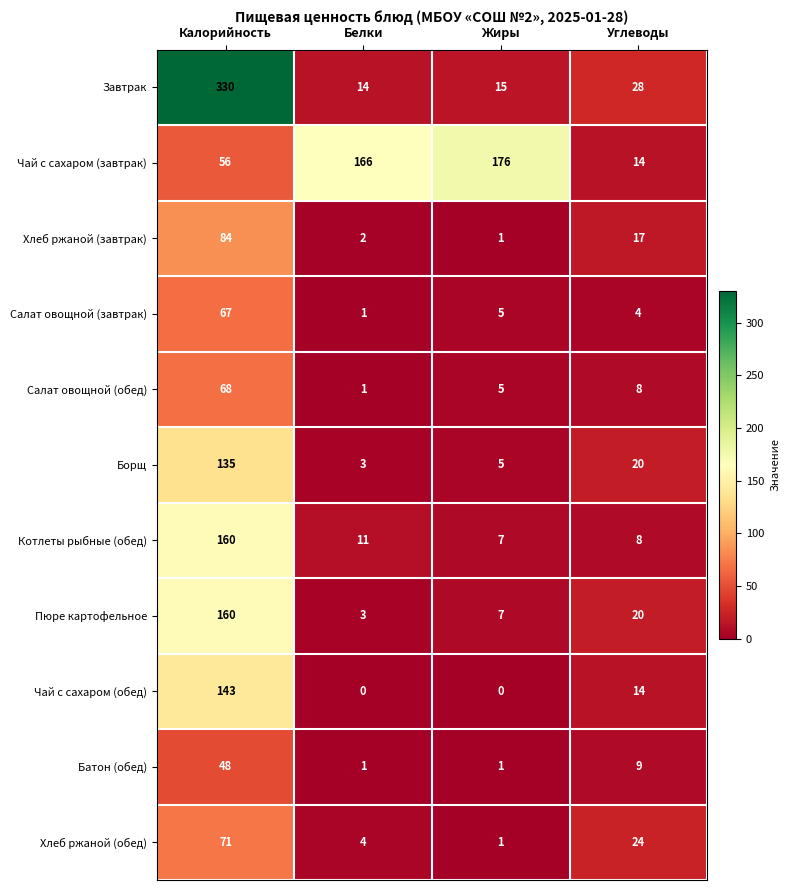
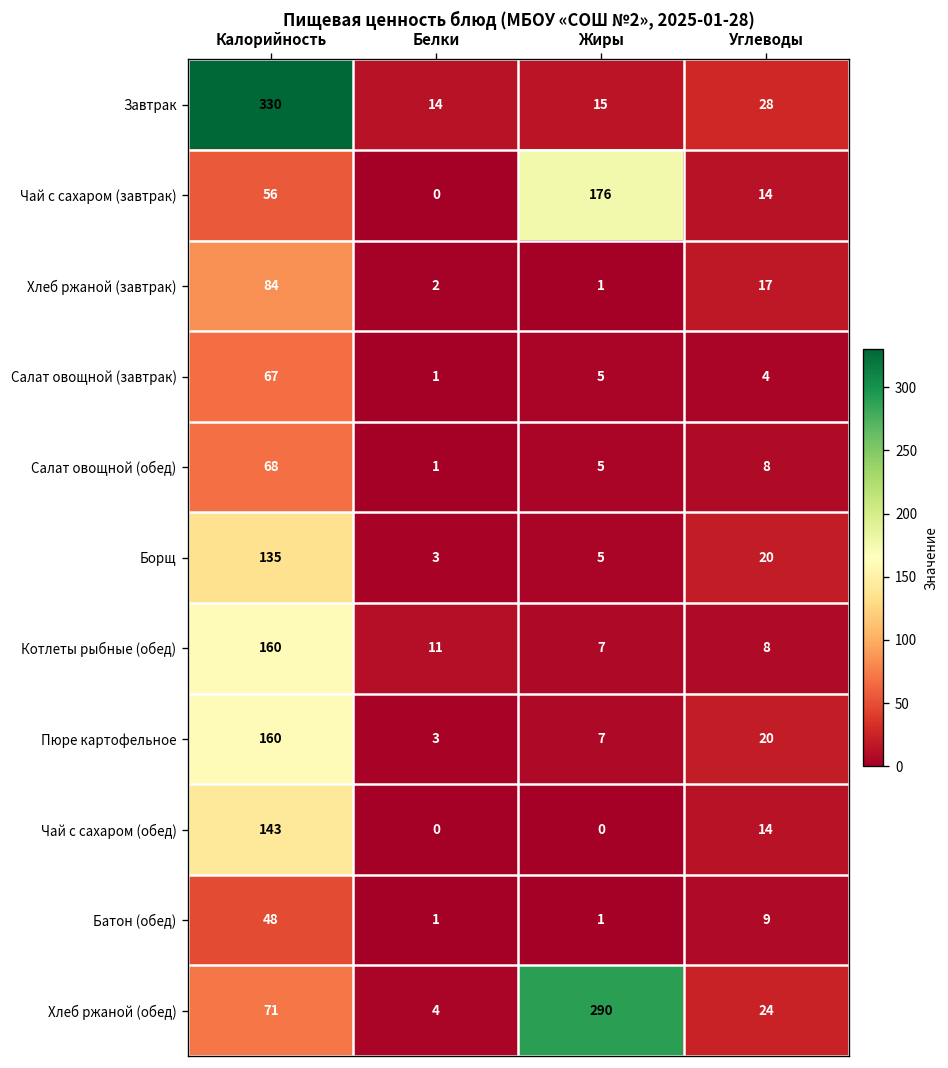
  {
    "Завтрак": {
      "Калорийность": 330,
      "Белки": 14,
      "Жиры": 15,
      "Углеводы": 28
    },
    "Чай с сахаром (завтрак)": {
      "Калорийность": 56,
-     "Белки": 166,
+     "Белки": 0,
      "Жиры": 176,
      "Углеводы": 14
    },
    "Хлеб ржаной (завтрак)": {
      "Калорийность": 84,
      "Белки": 2,
      "Жиры": 1,
      "Углеводы": 17
    },
    "Салат овощной (завтрак)": {
      "Калорийность": 67,
      "Белки": 1,
      "Жиры": 5,
      "Углеводы": 4
    },
    "Салат овощной (обед)": {
      "Калорийность": 68,
      "Белки": 1,
      "Жиры": 5,
      "Углеводы": 8
    },
    "Борщ": {
      "Калорийность": 135,
      "Белки": 3,
      "Жиры": 5,
      "Углеводы": 20
    },
    "Котлеты рыбные (обед)": {
      "Калорийность": 160,
      "Белки": 11,
      "Жиры": 7,
      "Углеводы": 8
    },
    "Пюре картофельное": {
      "Калорийность": 160,
      "Белки": 3,
      "Жиры": 7,
      "Углеводы": 20
    },
    "Чай с сахаром (обед)": {
      "Калорийность": 143,
      "Белки": 0,
      "Жиры": 0,
      "Углеводы": 14
    },
    "Батон (обед)": {
      "Калорийность": 48,
      "Белки": 1,
      "Жиры": 1,
      "Углеводы": 9
    },
    "Хлеб ржаной (обед)": {
      "Калорийность": 71,
      "Белки": 4,
-     "Жиры": 1,
+     "Жиры": 290,
      "Углеводы": 24
    }
  }
